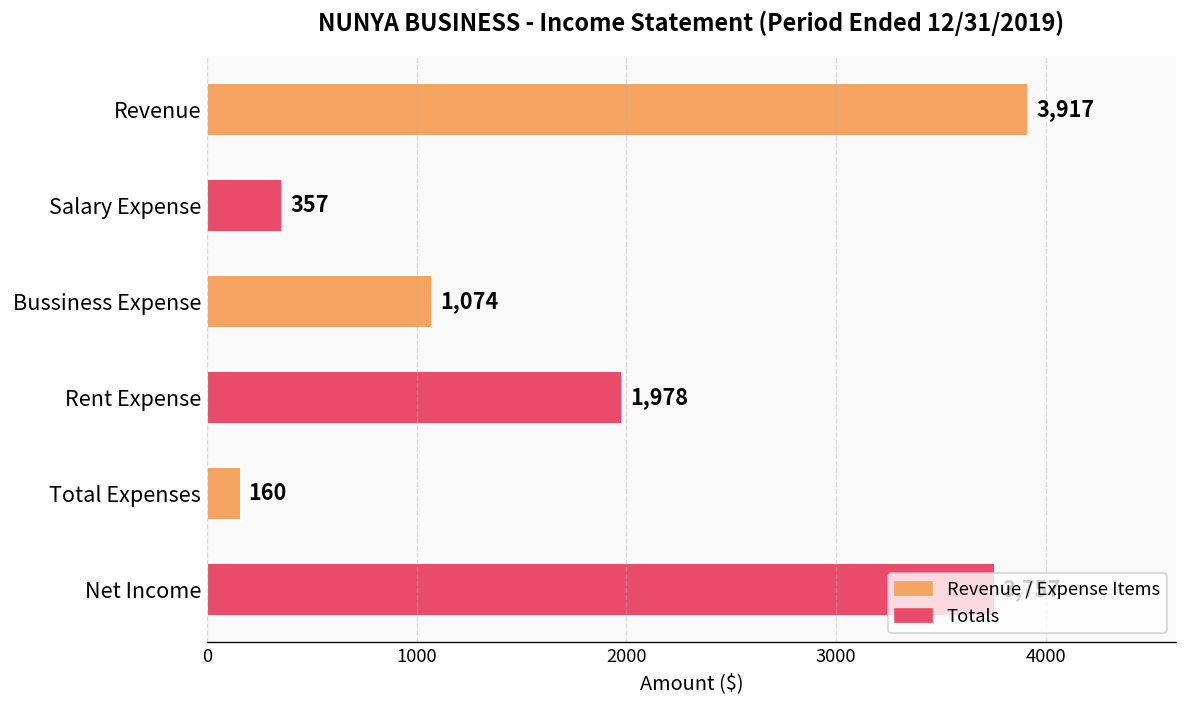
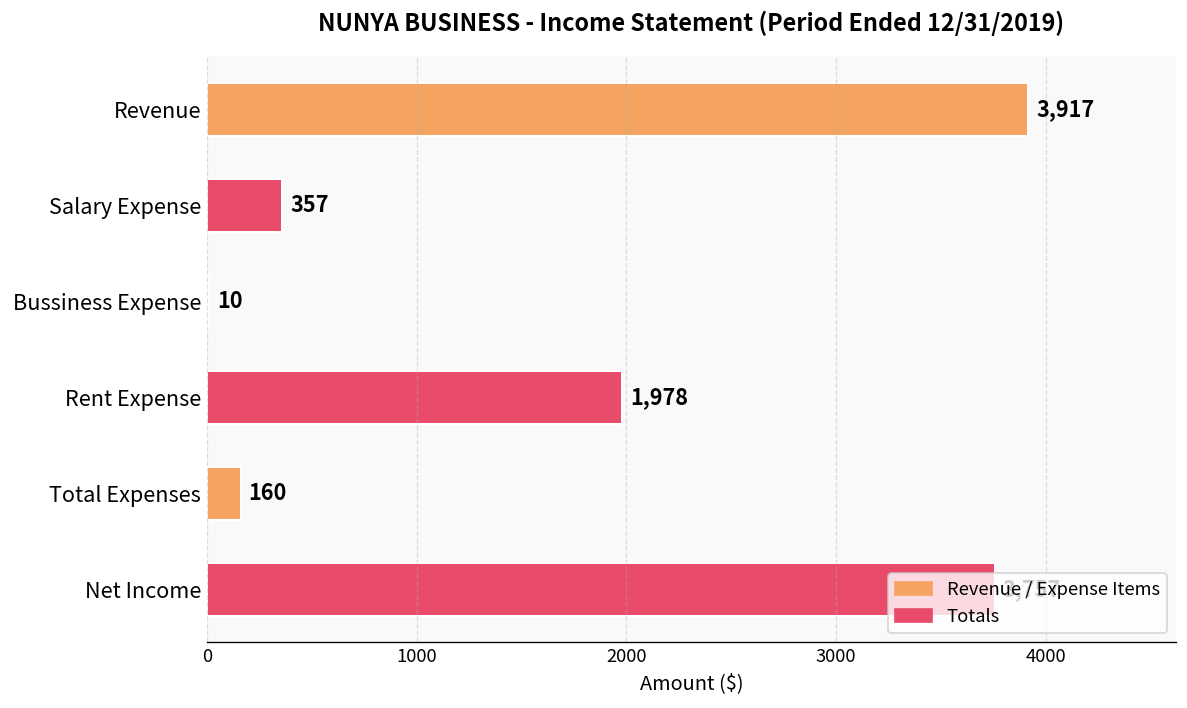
  {
    "Revenue": "3,917",
    "Salary Expense": "357",
-   "Bussiness Expense": "1,074",
+   "Bussiness Expense": "10",
    "Rent Expense": "1,978",
    "Total Expenses": "160"
  }
